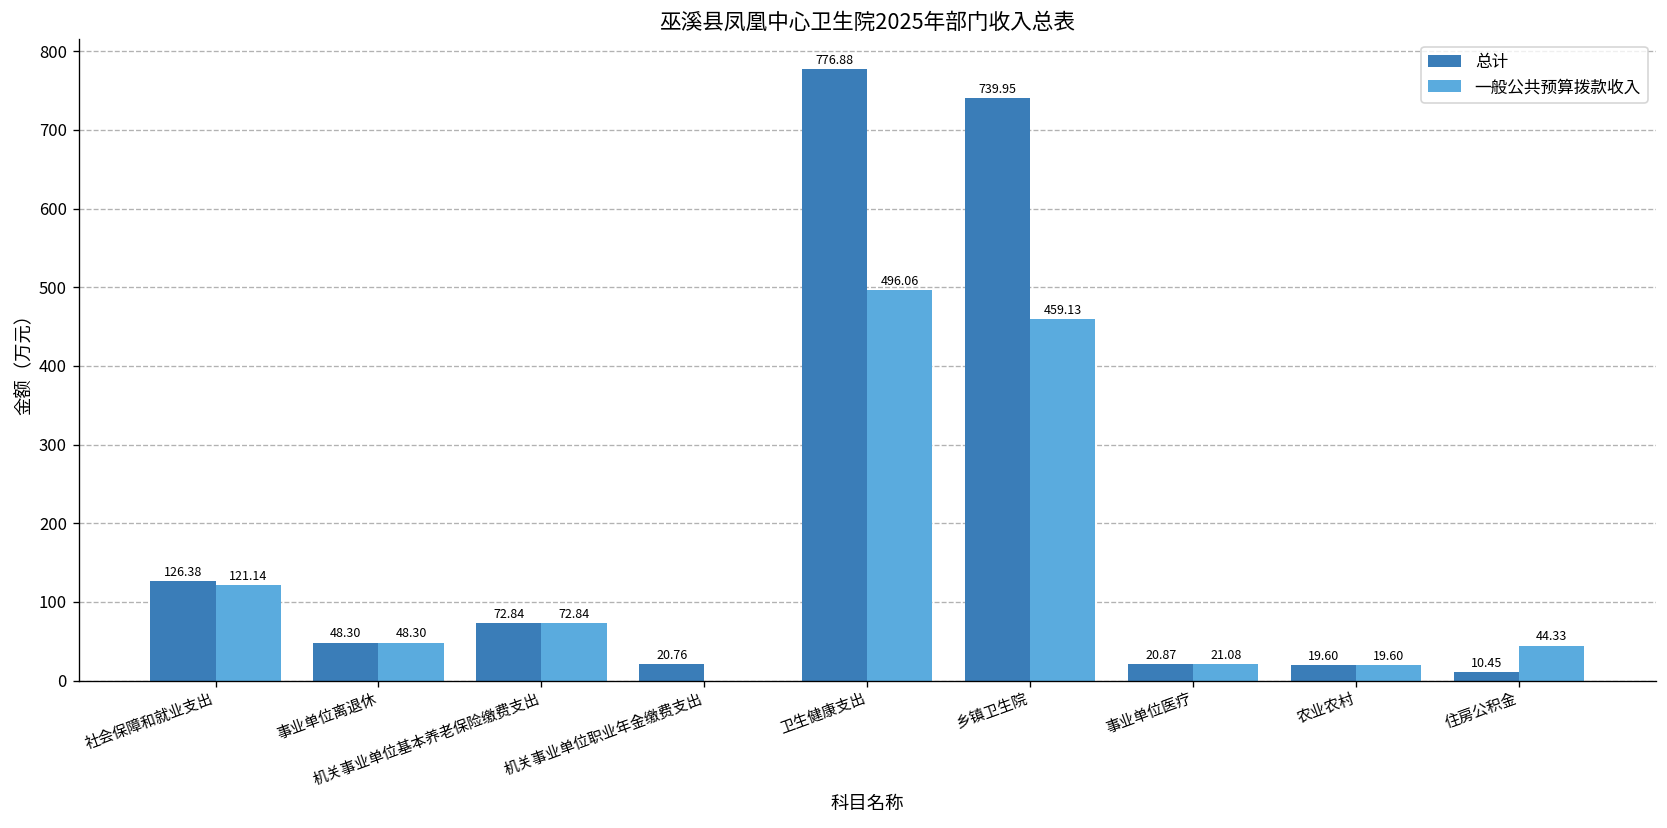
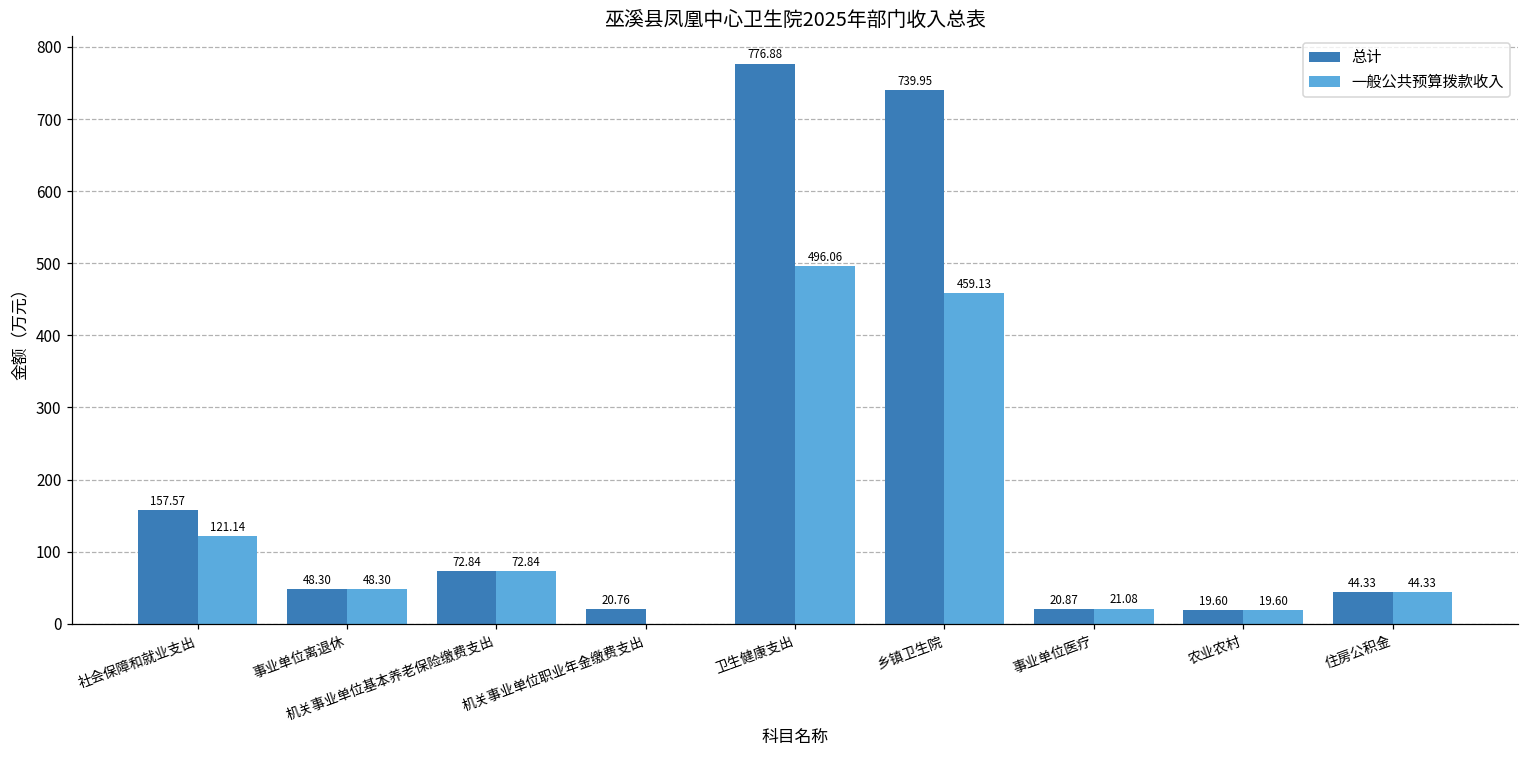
  {
    "总计": {
-     "社会保障和就业支出": 126.38,
+     "社会保障和就业支出": 157.57,
      "事业单位离退休": 48.30,
      "机关事业单位基本养老保险缴费支出": 72.84,
      "机关事业单位职业年金缴费支出": 20.76,
      "卫生健康支出": 776.88,
      "乡镇卫生院": 739.95,
      "事业单位医疗": 20.87,
      "农业农村": 19.60,
-     "住房公积金": 10.45
+     "住房公积金": 44.33
    },
    "一般公共预算拨款收入": {
      "社会保障和就业支出": 121.14,
      "事业单位离退休": 48.30,
      "机关事业单位基本养老保险缴费支出": 72.84,
      "卫生健康支出": 496.06,
      "乡镇卫生院": 459.13,
      "事业单位医疗": 21.08,
      "农业农村": 19.60,
      "住房公积金": 44.33
    }
  }
